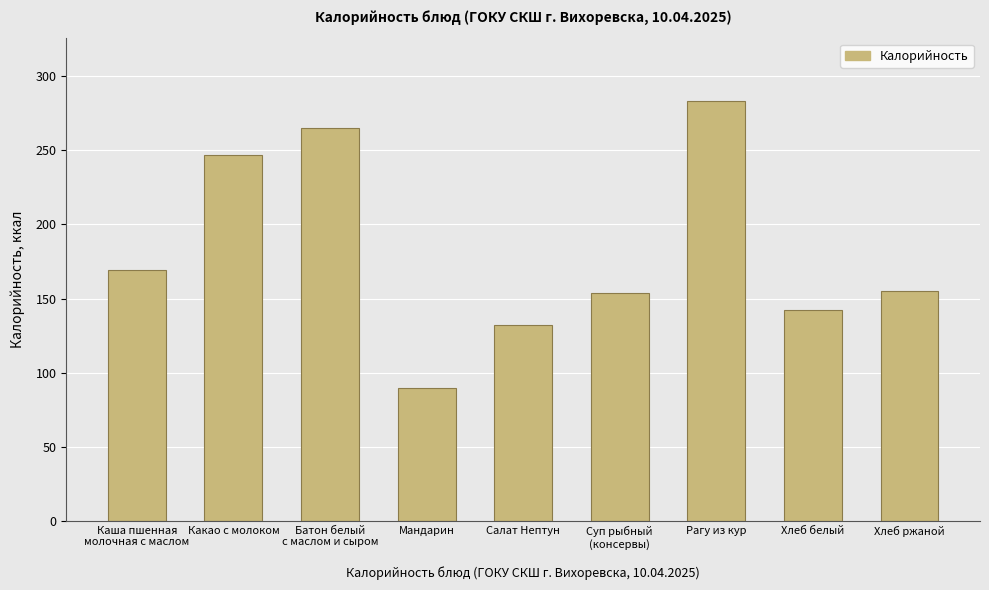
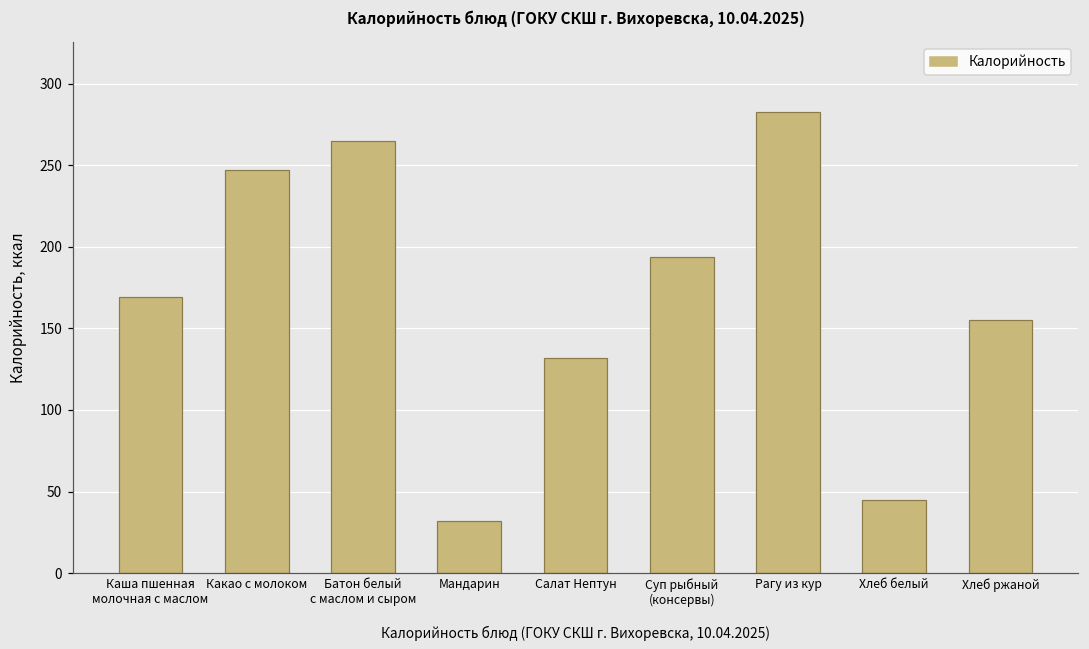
  {
    "Каша пшенная молочная с маслом": 169,
    "Какао с молоком": 247,
    "Батон белый с маслом и сыром": 265,
-   "Мандарин": 90,
+   "Мандарин": 32,
    "Салат Нептун": 132,
-   "Суп рыбный (консервы)": 154,
+   "Суп рыбный (консервы)": 194,
    "Рагу из кур": 283,
-   "Хлеб белый": 142,
+   "Хлеб белый": 45,
    "Хлеб ржаной": 155
  }
